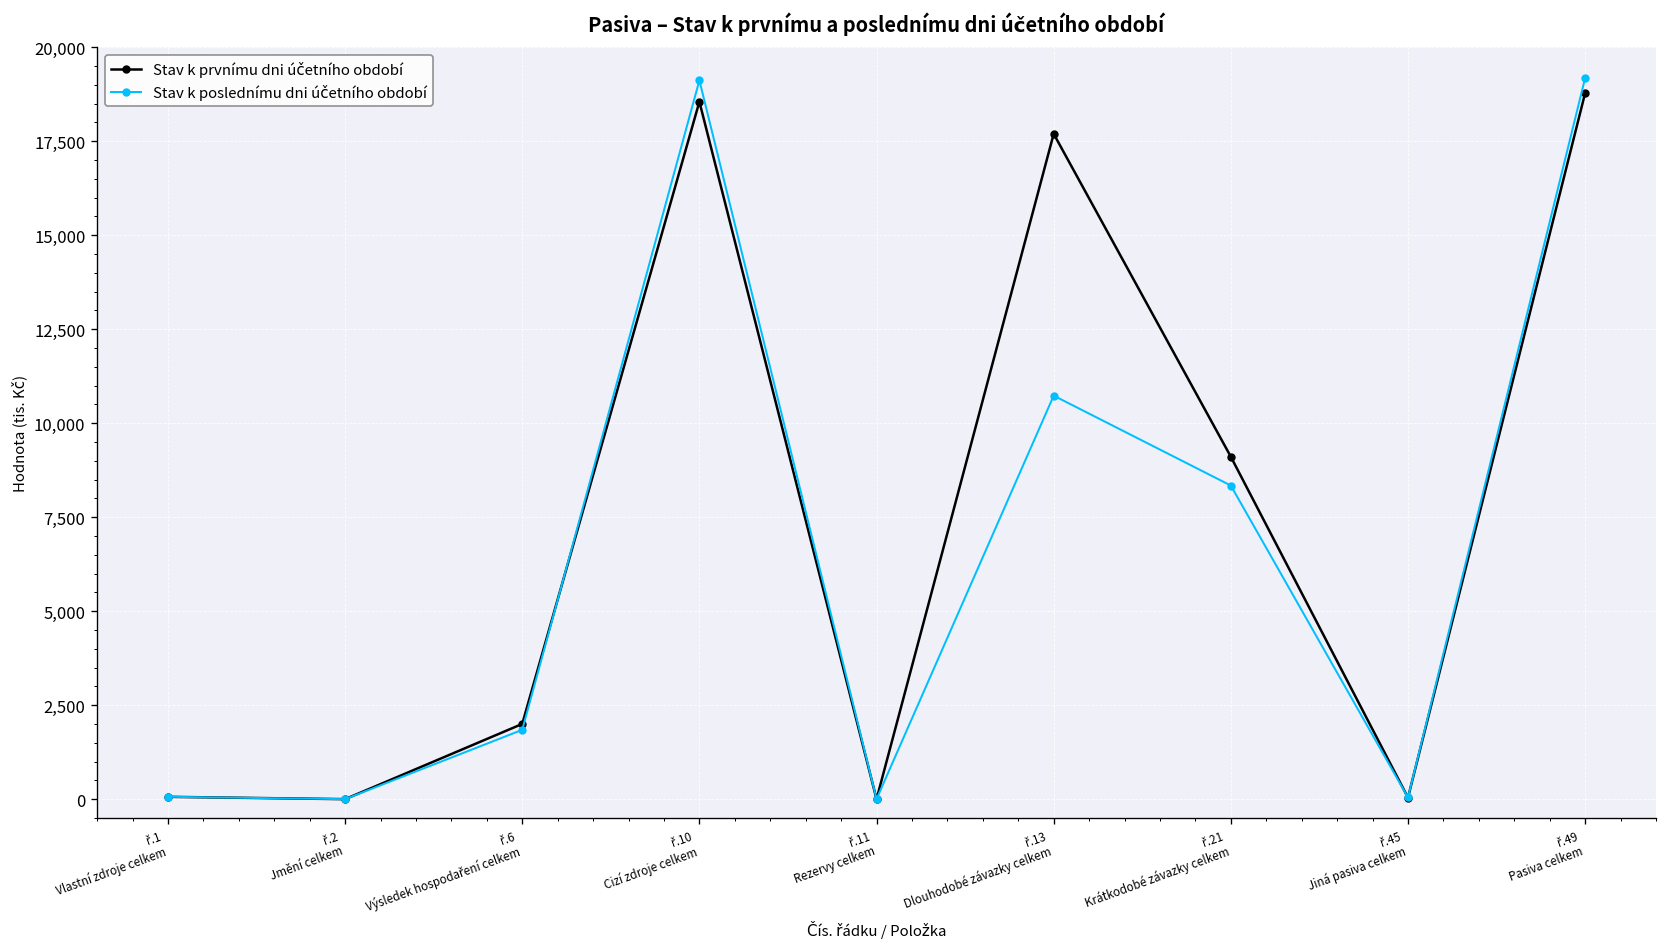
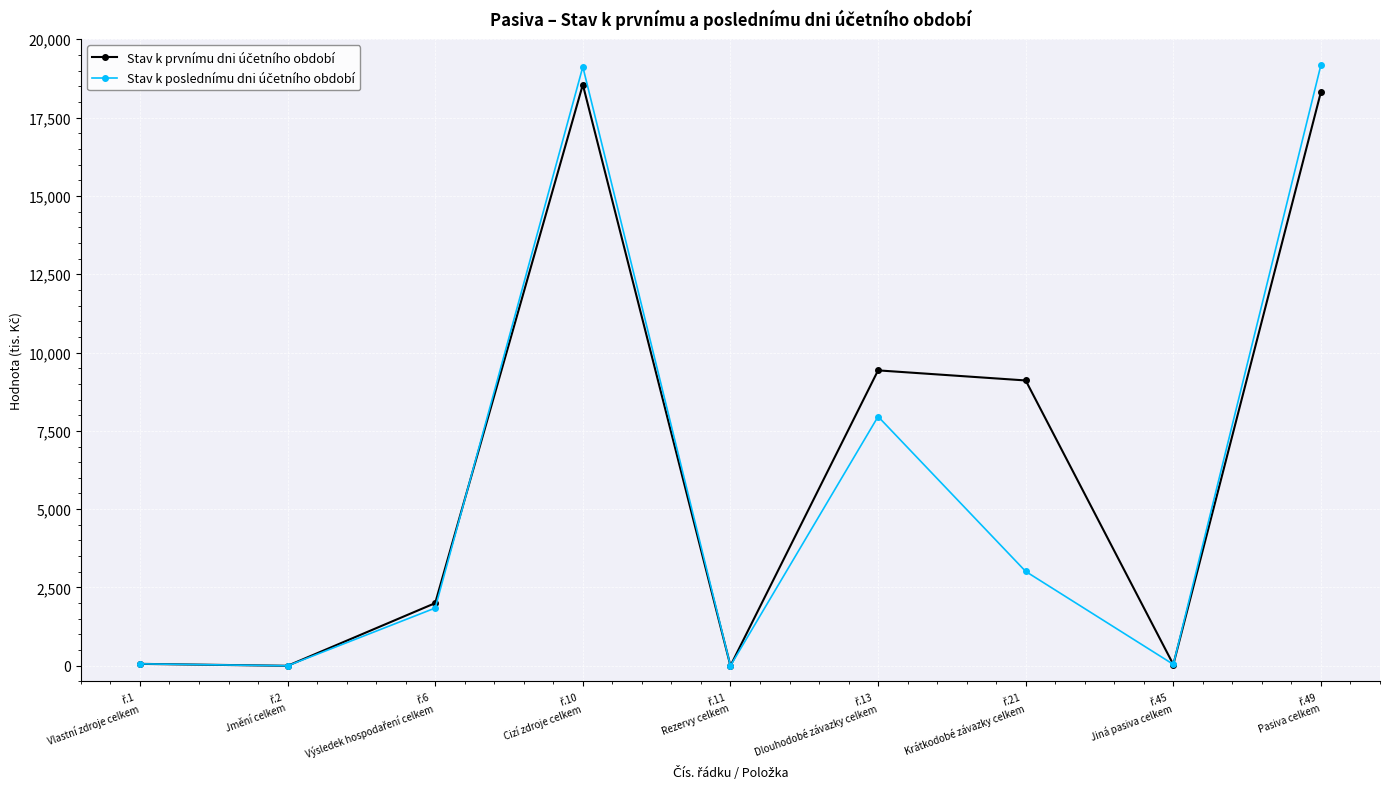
  {
    "Stav k prvnímu dni účetního období": {
      "ř.6 Výsledek hospodaření celkem": "2,000",
      "ř.10 Cizí zdroje celkem": "18,600",
-     "ř.13 Dlouhodobé závazky celkem": "17,700",
+     "ř.13 Dlouhodobé závazky celkem": "9,400",
      "ř.21 Krátkodobé závazky celkem": "9,100",
-     "ř.49 Pasiva celkem": "18,800"
+     "ř.49 Pasiva celkem": "18,300"
    },
    "Stav k poslednímu dni účetního období": {
      "ř.6 Výsledek hospodaření celkem": "1,800",
      "ř.10 Cizí zdroje celkem": "19,100",
-     "ř.13 Dlouhodobé závazky celkem": "10,700",
-     "ř.21 Krátkodobé závazky celkem": "8,300",
+     "ř.13 Dlouhodobé závazky celkem": "8,000",
+     "ř.21 Krátkodobé závazky celkem": "3,000",
      "ř.49 Pasiva celkem": "19,200"
    }
  }
